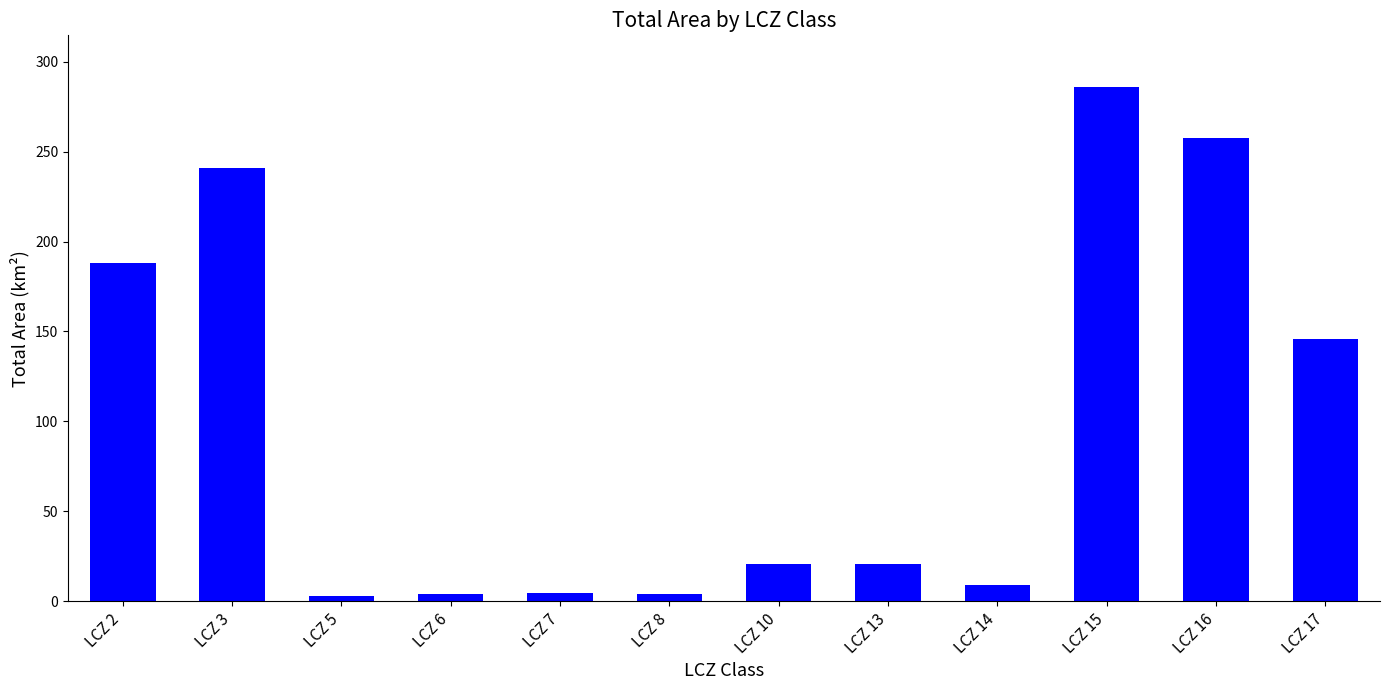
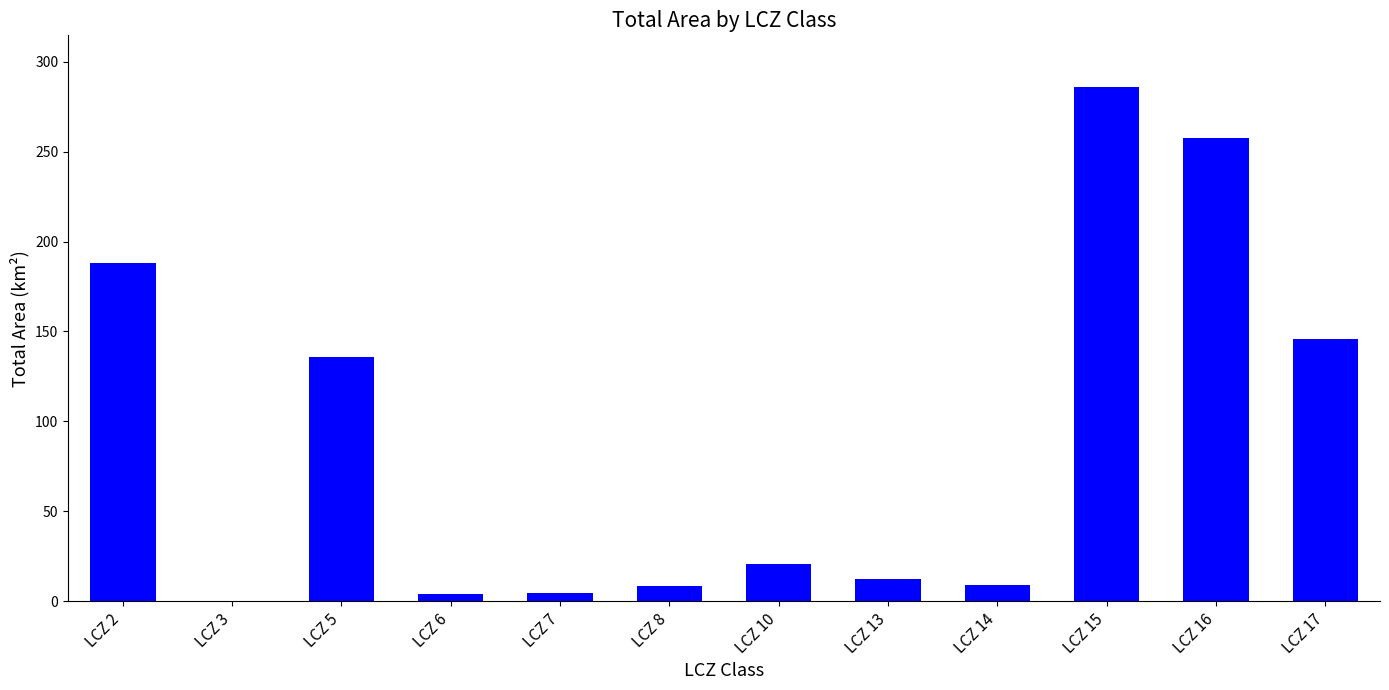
  {
    "LCZ 2": 188,
-   "LCZ 3": 241,
-   "LCZ 5": 3,
+   "LCZ 3": 0,
+   "LCZ 5": 136,
    "LCZ 6": 4,
    "LCZ 7": 5,
-   "LCZ 8": 4,
+   "LCZ 8": 9,
    "LCZ 10": 21,
-   "LCZ 13": 20,
+   "LCZ 13": 12,
    "LCZ 14": 9,
    "LCZ 15": 286,
    "LCZ 16": 258,
    "LCZ 17": 146
  }
